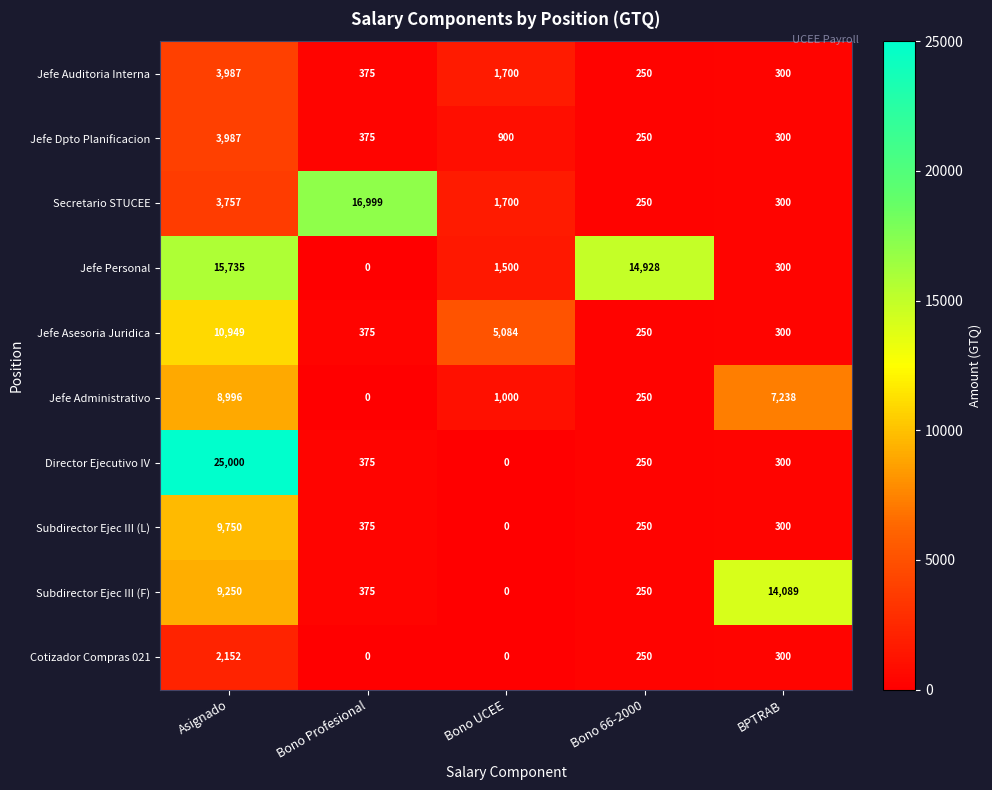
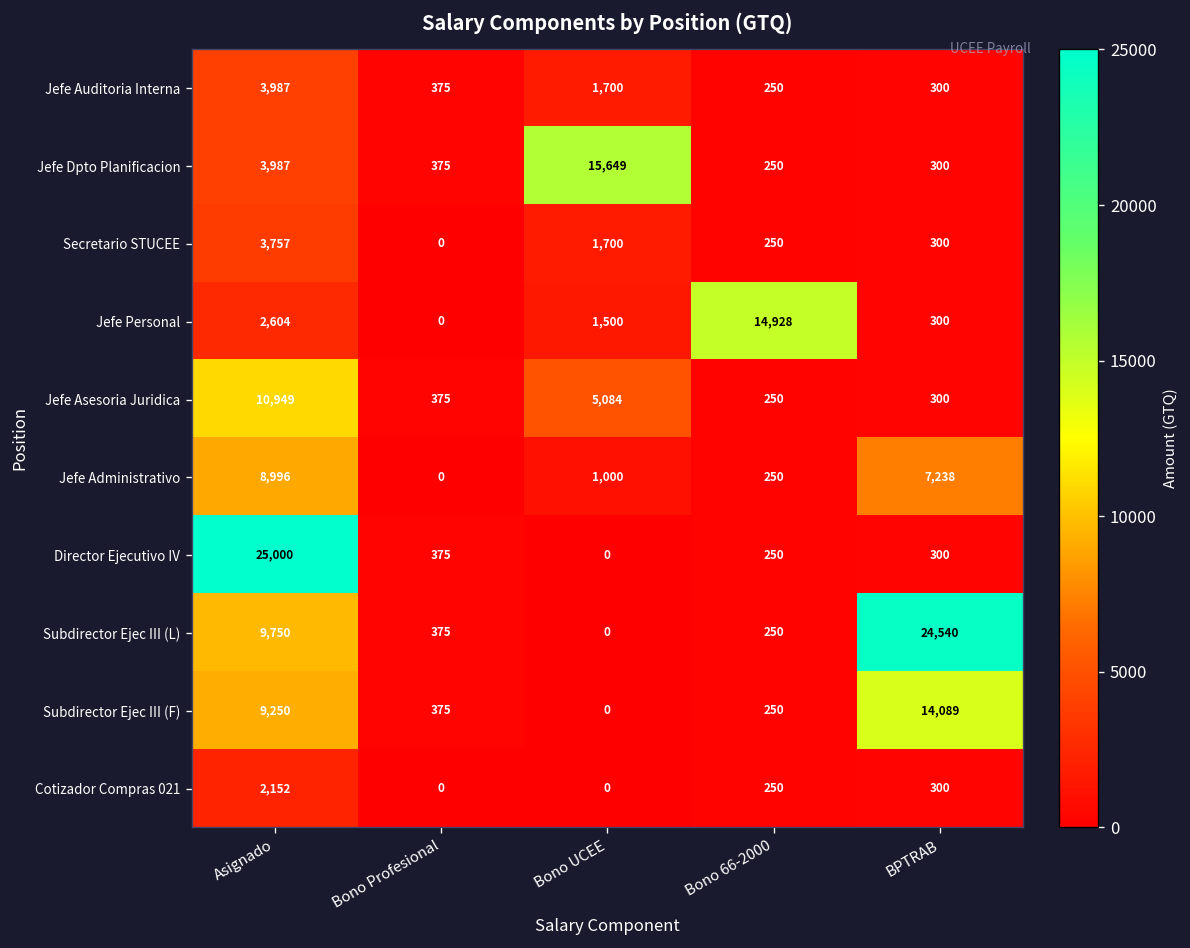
  {
    "Jefe Auditoria Interna": {
      "Asignado": "3,987",
      "Bono Profesional": "375",
      "Bono UCEE": "1,700",
      "Bono 66-2000": "250",
      "BPTRAB": "300"
    },
    "Jefe Dpto Planificacion": {
      "Asignado": "3,987",
      "Bono Profesional": "375",
-     "Bono UCEE": "900",
+     "Bono UCEE": "15,649",
      "Bono 66-2000": "250",
      "BPTRAB": "300"
    },
    "Secretario STUCEE": {
      "Asignado": "3,757",
-     "Bono Profesional": "16,999",
+     "Bono Profesional": "0",
      "Bono UCEE": "1,700",
      "Bono 66-2000": "250",
      "BPTRAB": "300"
    },
    "Jefe Personal": {
-     "Asignado": "15,735",
+     "Asignado": "2,604",
      "Bono Profesional": "0",
      "Bono UCEE": "1,500",
      "Bono 66-2000": "14,928",
      "BPTRAB": "300"
    },
    "Jefe Asesoria Juridica": {
      "Asignado": "10,949",
      "Bono Profesional": "375",
      "Bono UCEE": "5,084",
      "Bono 66-2000": "250",
      "BPTRAB": "300"
    },
    "Jefe Administrativo": {
      "Asignado": "8,996",
      "Bono Profesional": "0",
      "Bono UCEE": "1,000",
      "Bono 66-2000": "250",
      "BPTRAB": "7,238"
    },
    "Director Ejecutivo IV": {
      "Asignado": "25,000",
      "Bono Profesional": "375",
      "Bono UCEE": "0",
      "Bono 66-2000": "250",
      "BPTRAB": "300"
    },
    "Subdirector Ejec III (L)": {
      "Asignado": "9,750",
      "Bono Profesional": "375",
      "Bono UCEE": "0",
      "Bono 66-2000": "250",
-     "BPTRAB": "300"
+     "BPTRAB": "24,540"
    },
    "Subdirector Ejec III (F)": {
      "Asignado": "9,250",
      "Bono Profesional": "375",
      "Bono UCEE": "0",
      "Bono 66-2000": "250",
      "BPTRAB": "14,089"
    },
    "Cotizador Compras 021": {
      "Asignado": "2,152",
      "Bono Profesional": "0",
      "Bono UCEE": "0",
      "Bono 66-2000": "250",
      "BPTRAB": "300"
    }
  }
